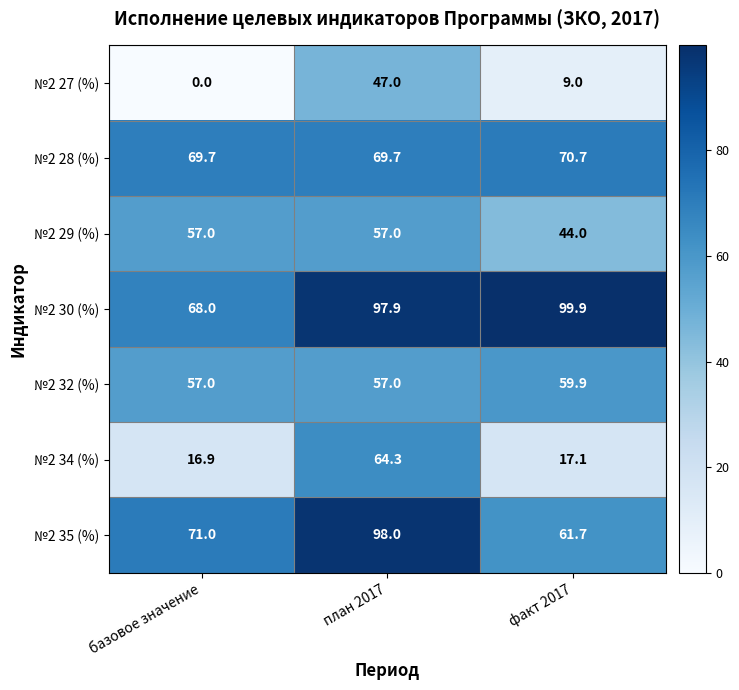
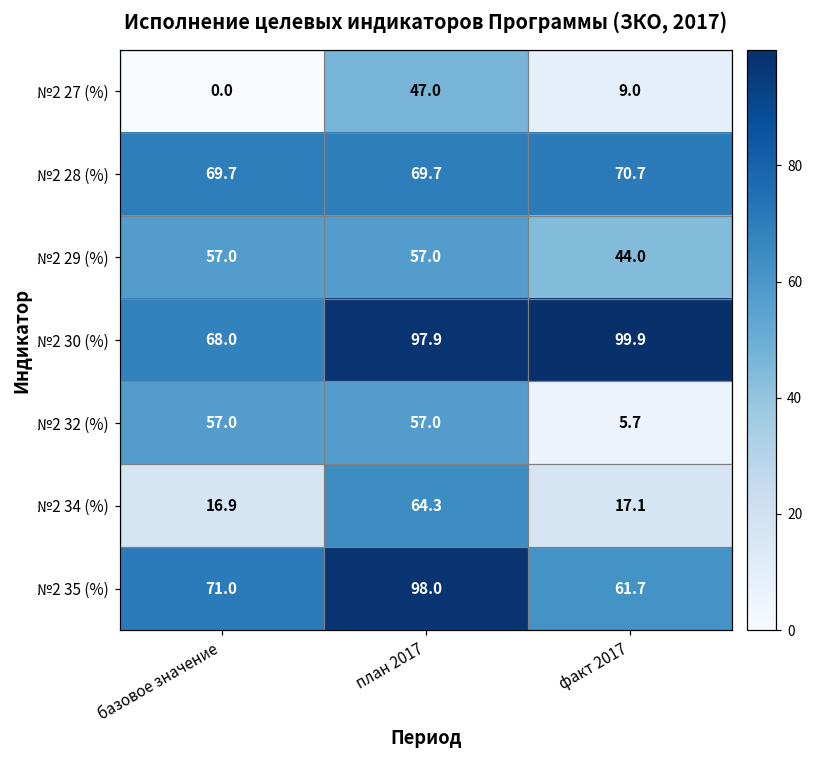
  {
    "№2 27 (%)": {
      "базовое значение": 0.0,
      "план 2017": 47.0,
      "факт 2017": 9.0
    },
    "№2 28 (%)": {
      "базовое значение": 69.7,
      "план 2017": 69.7,
      "факт 2017": 70.7
    },
    "№2 29 (%)": {
      "базовое значение": 57.0,
      "план 2017": 57.0,
      "факт 2017": 44.0
    },
    "№2 30 (%)": {
      "базовое значение": 68.0,
      "план 2017": 97.9,
      "факт 2017": 99.9
    },
    "№2 32 (%)": {
      "базовое значение": 57.0,
      "план 2017": 57.0,
-     "факт 2017": 59.9
+     "факт 2017": 5.7
    },
    "№2 34 (%)": {
      "базовое значение": 16.9,
      "план 2017": 64.3,
      "факт 2017": 17.1
    },
    "№2 35 (%)": {
      "базовое значение": 71.0,
      "план 2017": 98.0,
      "факт 2017": 61.7
    }
  }
